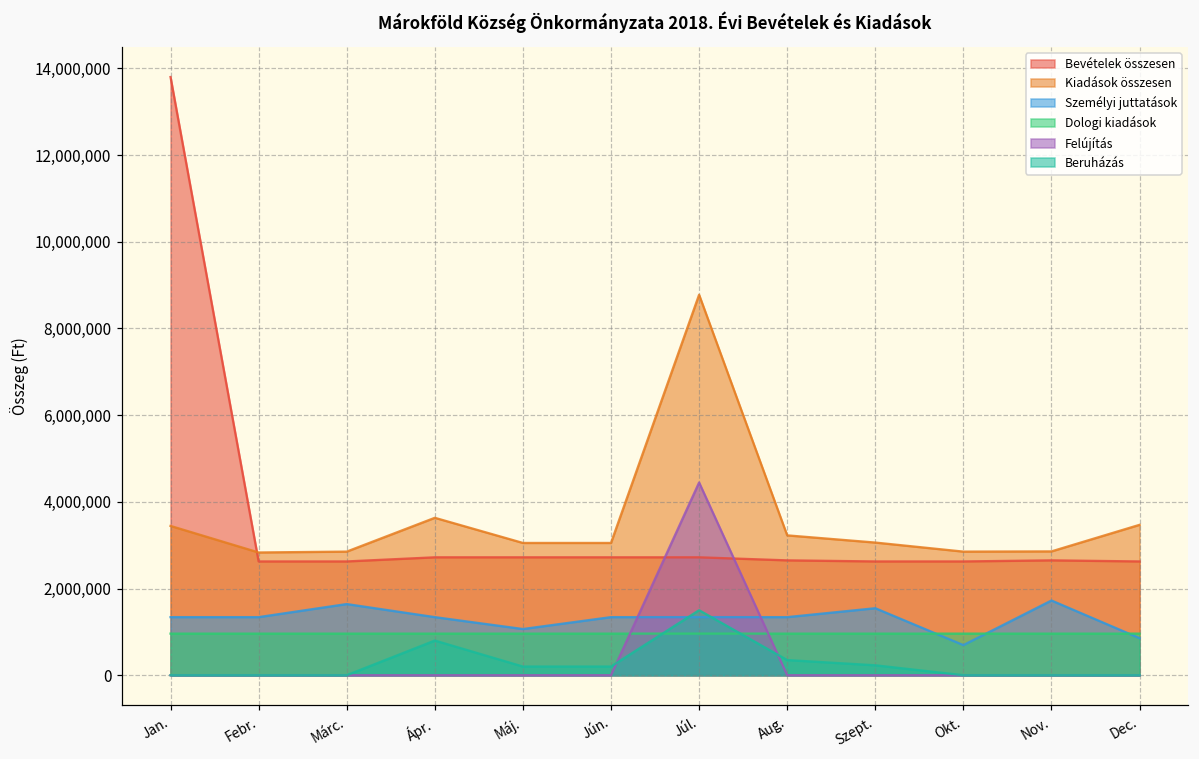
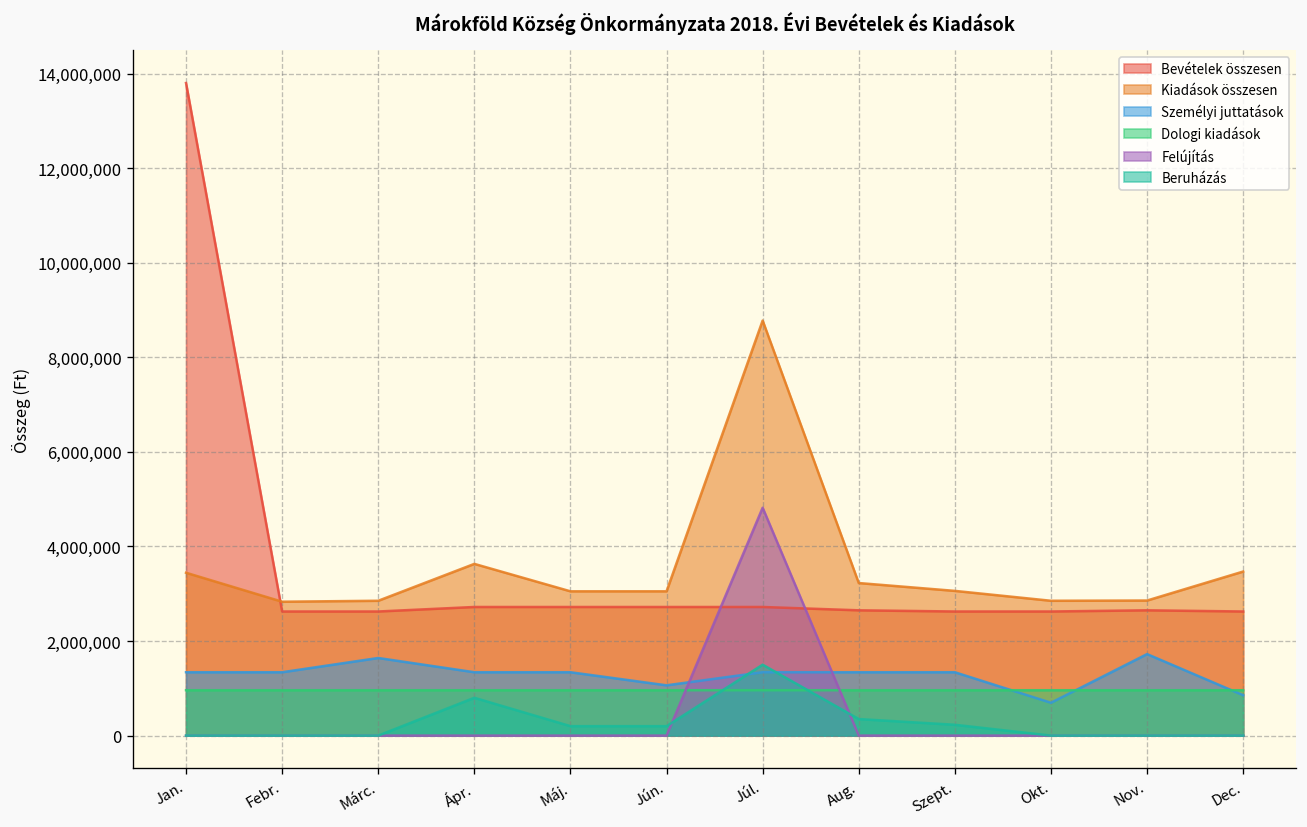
  {
    "Személyi juttatások": {
      "Jan.": "1,300,000",
      "Febr.": "1,300,000",
      "Márc.": "1,600,000",
      "Ápr.": "1,300,000",
-     "Máj.": "1,100,000",
-     "Jún.": "1,300,000",
+     "Máj.": "1,300,000",
+     "Jún.": "1,100,000",
      "Júl.": "1,300,000",
      "Aug.": "1,300,000",
-     "Szept.": "1,500,000",
+     "Szept.": "1,300,000",
      "Okt.": "700,000",
      "Nov.": "1,700,000",
      "Dec.": "900,000"
    },
    "Felújítás": {
      "Ápr.": "0",
      "Máj.": "0",
      "Jún.": "0",
-     "Júl.": "4,400,000",
+     "Júl.": "4,800,000",
      "Aug.": "0",
      "Szept.": "0"
    }
  }
